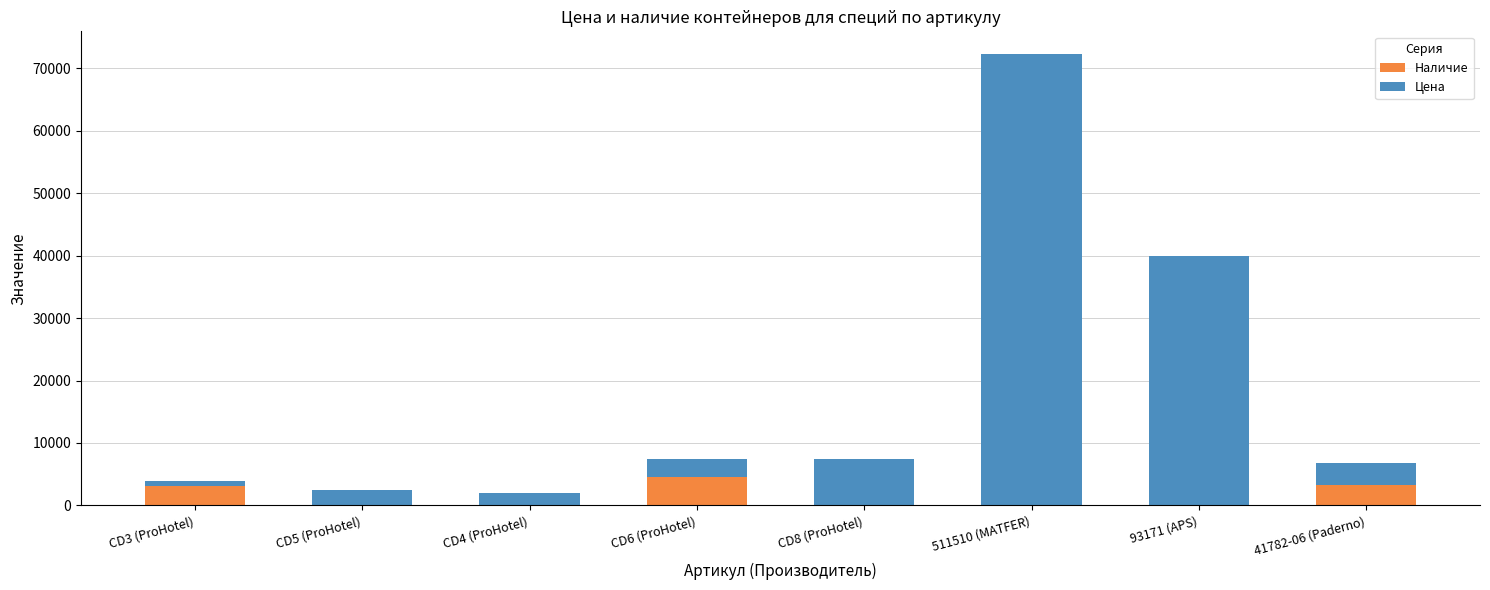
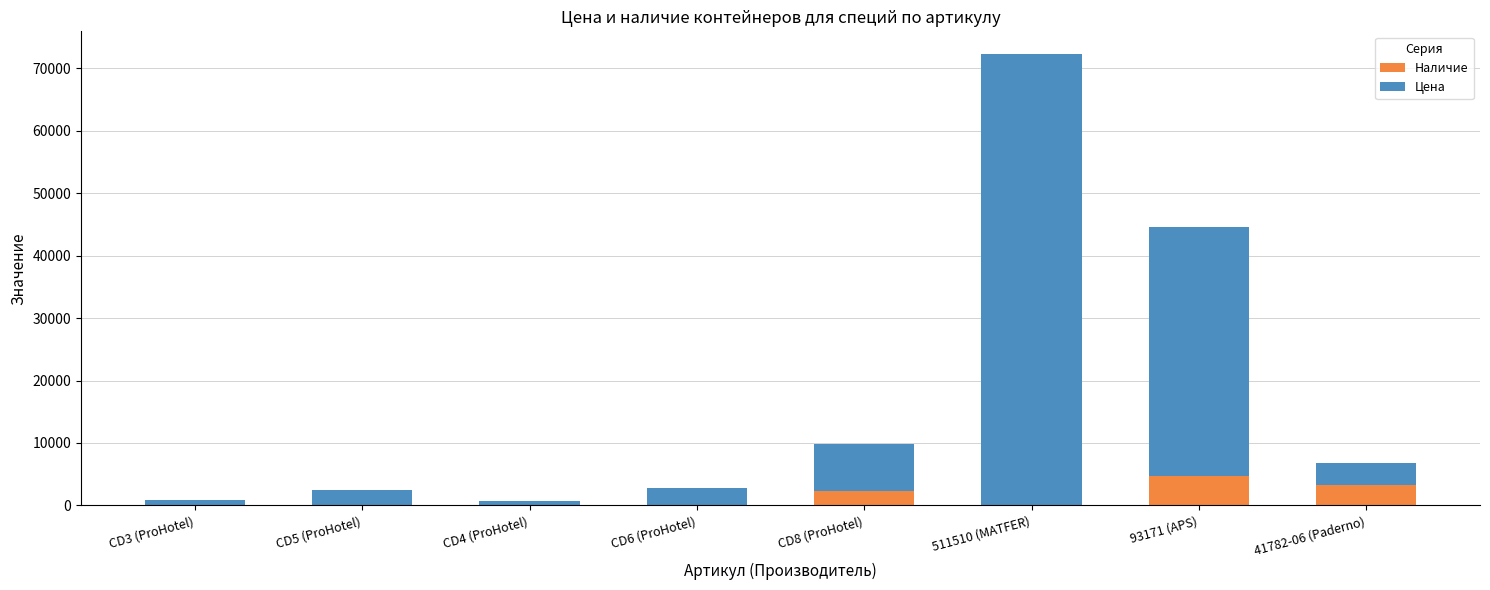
  {
    "Наличие": {
-     "CD3 (ProHotel)": 3000,
-     "CD6 (ProHotel)": 5000,
-     "CD8 (ProHotel)": 0,
+     "CD3 (ProHotel)": 0,
+     "CD6 (ProHotel)": 0,
+     "CD8 (ProHotel)": 2000,
      "511510 (MATFER)": 0,
-     "93171 (APS)": 0,
+     "93171 (APS)": 5000,
      "41782-06 (Paderno)": 3000
    },
    "Цена": {
      "CD3 (ProHotel)": 1000,
      "CD5 (ProHotel)": 2000,
-     "CD4 (ProHotel)": 2000,
+     "CD4 (ProHotel)": 1000,
      "CD6 (ProHotel)": 3000,
      "CD8 (ProHotel)": 7000,
      "511510 (MATFER)": 72000,
      "93171 (APS)": 40000,
      "41782-06 (Paderno)": 4000
    }
  }
